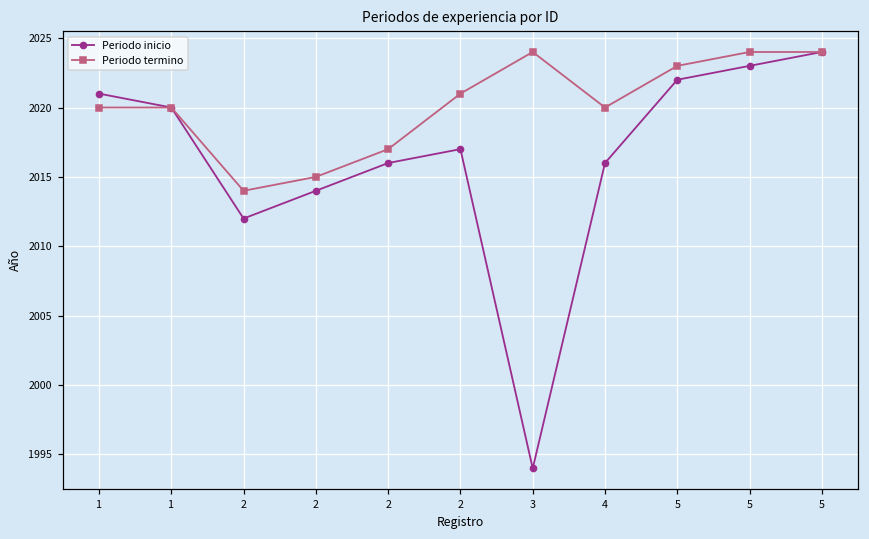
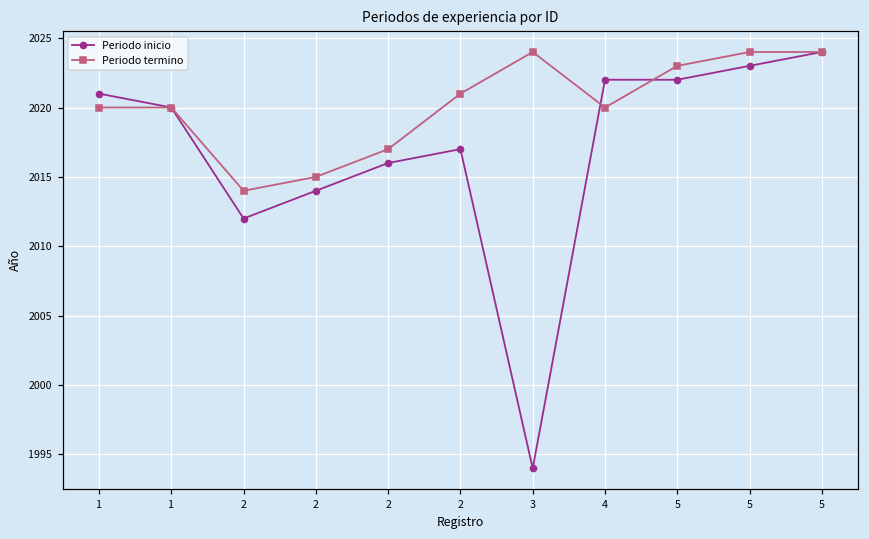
  {
    "Periodo inicio": {
      "3": 1994,
-     "4": 2016
+     "4": 2022
    },
    "Periodo termino": {
      "3": 2024,
      "4": 2020
    }
  }
